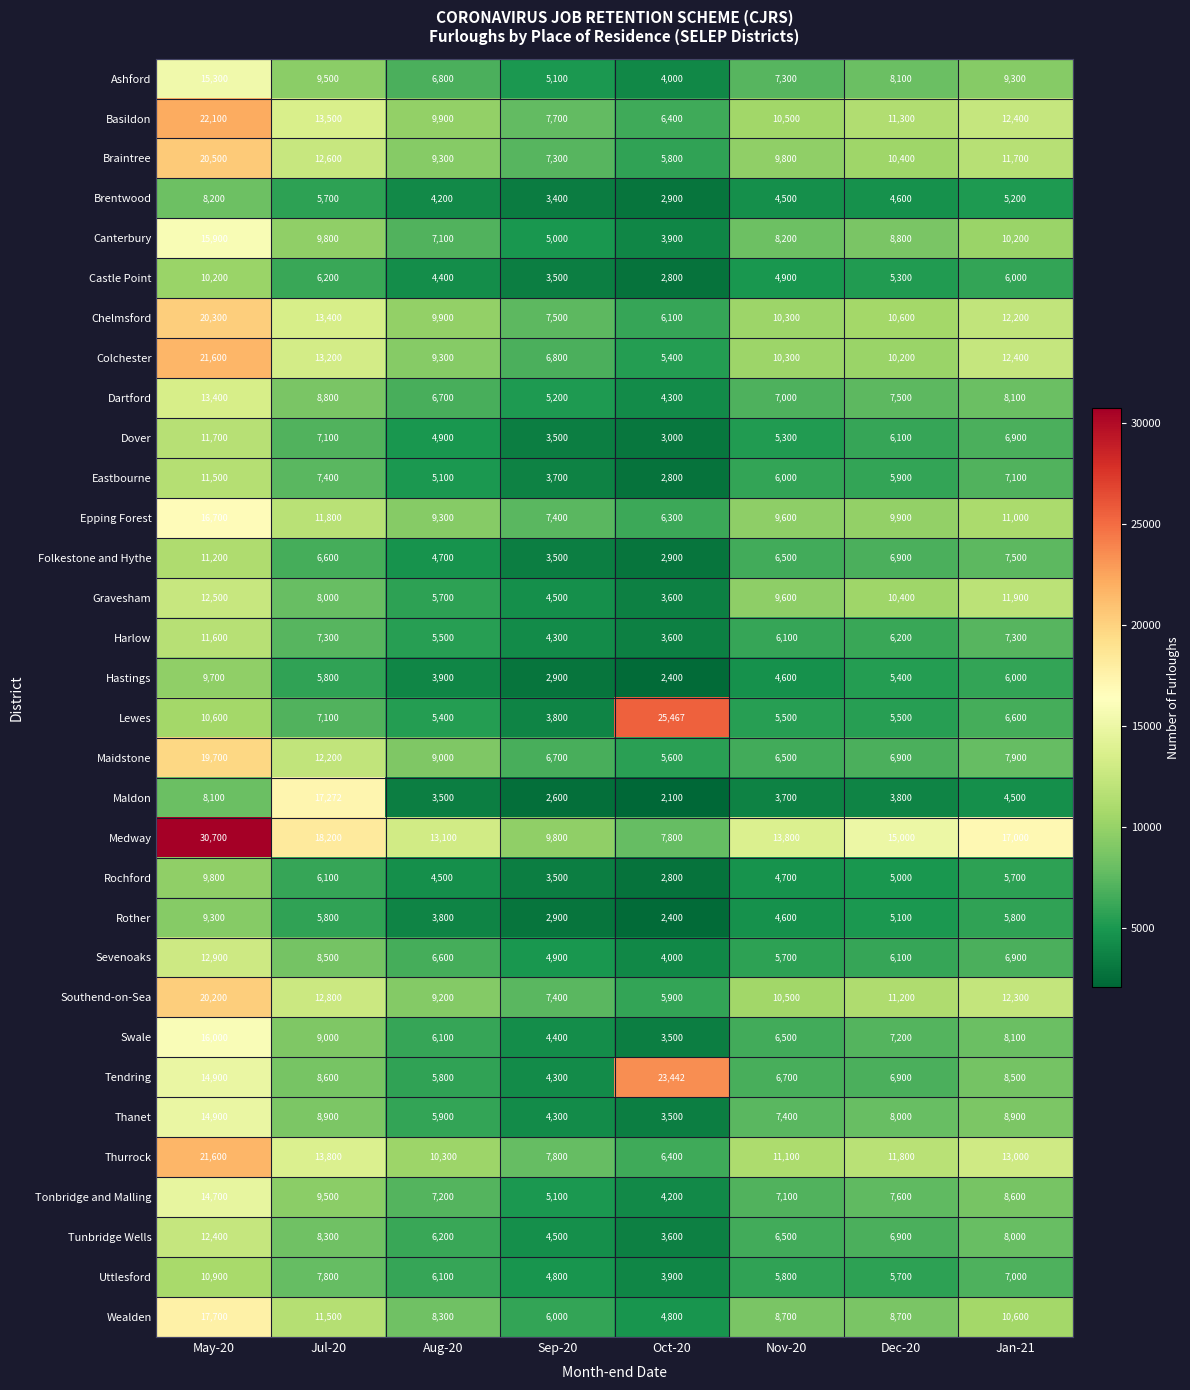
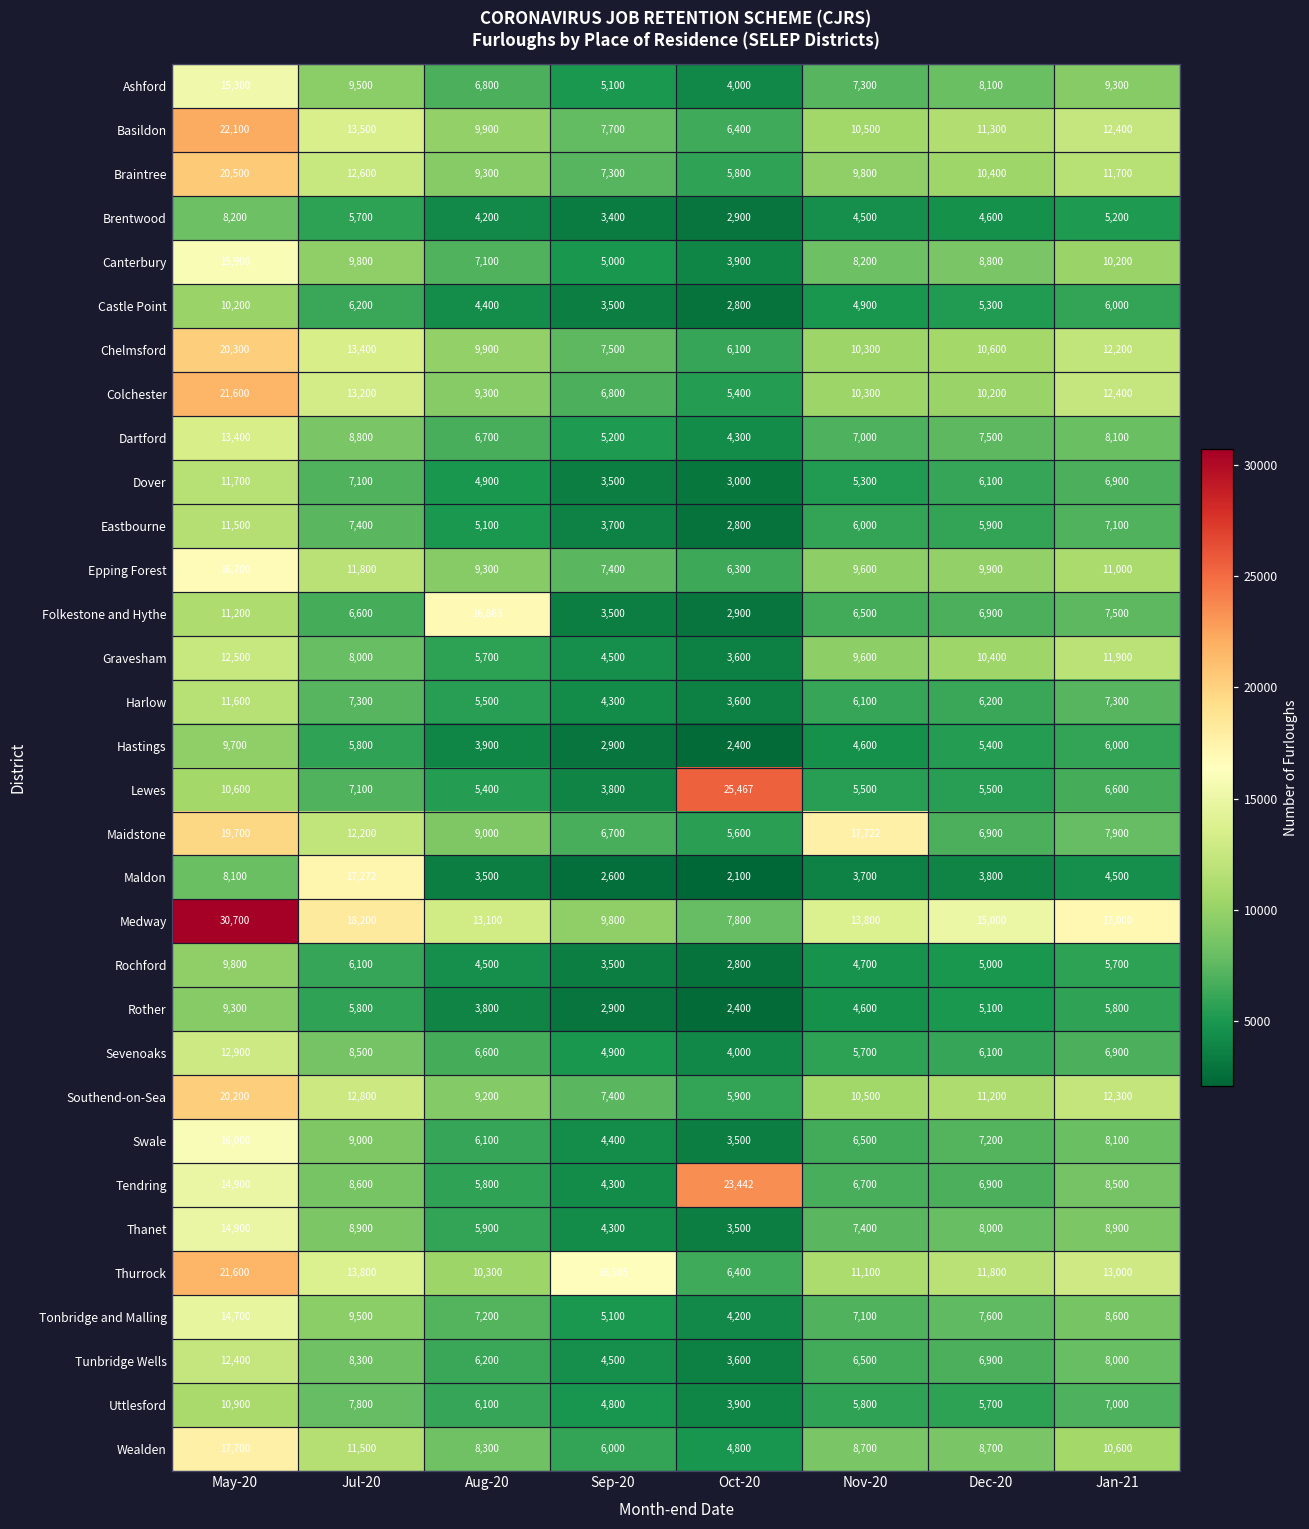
  {
    "Folkestone and Hythe": {
      "May-20": "11,200",
      "Jul-20": "6,600",
-     "Aug-20": "4,700",
+     "Aug-20": "16,863",
      "Sep-20": "3,500",
      "Oct-20": "2,900",
      "Nov-20": "6,500",
      "Dec-20": "6,900",
      "Jan-21": "7,500"
    },
    "Maidstone": {
      "May-20": "19,700",
      "Jul-20": "12,200",
      "Aug-20": "9,000",
      "Sep-20": "6,700",
      "Oct-20": "5,600",
-     "Nov-20": "6,500",
+     "Nov-20": "17,722",
      "Dec-20": "6,900",
      "Jan-21": "7,900"
    },
    "Thurrock": {
      "May-20": "21,600",
      "Jul-20": "13,800",
      "Aug-20": "10,300",
-     "Sep-20": "7,800",
+     "Sep-20": "16,585",
      "Oct-20": "6,400",
      "Nov-20": "11,100",
      "Dec-20": "11,800",
      "Jan-21": "13,000"
    }
  }
